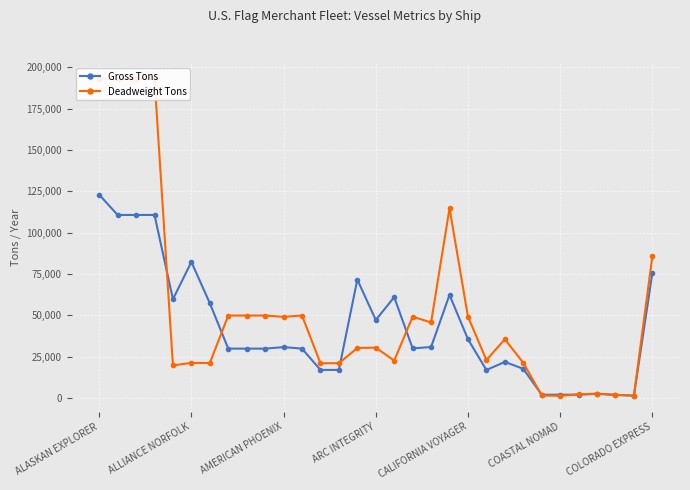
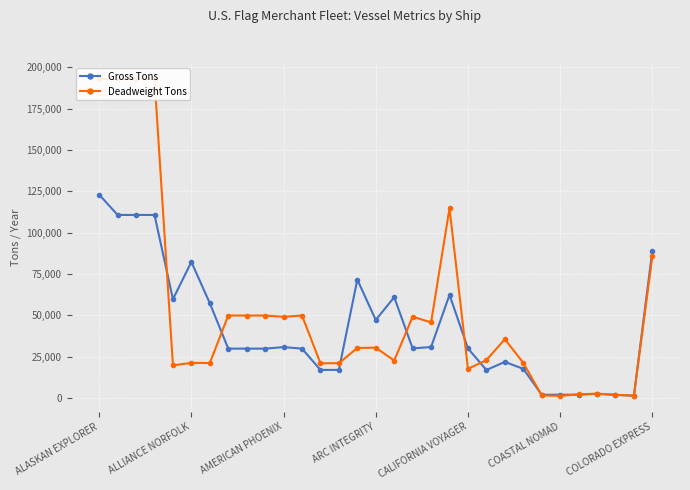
  {
    "Gross Tons": {
      "ALASKAN EXPLORER": "123,000",
      "ALLIANCE NORFOLK": "82,000",
      "AMERICAN PHOENIX": "31,000",
      "ARC INTEGRITY": "47,000",
-     "CALIFORNIA VOYAGER": "36,000",
-     "COLORADO EXPRESS": "76,000"
+     "CALIFORNIA VOYAGER": "30,000",
+     "COLORADO EXPRESS": "89,000"
    },
    "Deadweight Tons": {
      "ALLIANCE NORFOLK": "21,000",
      "AMERICAN PHOENIX": "49,000",
      "ARC INTEGRITY": "30,000",
-     "CALIFORNIA VOYAGER": "49,000",
+     "CALIFORNIA VOYAGER": "18,000",
      "COLORADO EXPRESS": "86,000"
    }
  }
